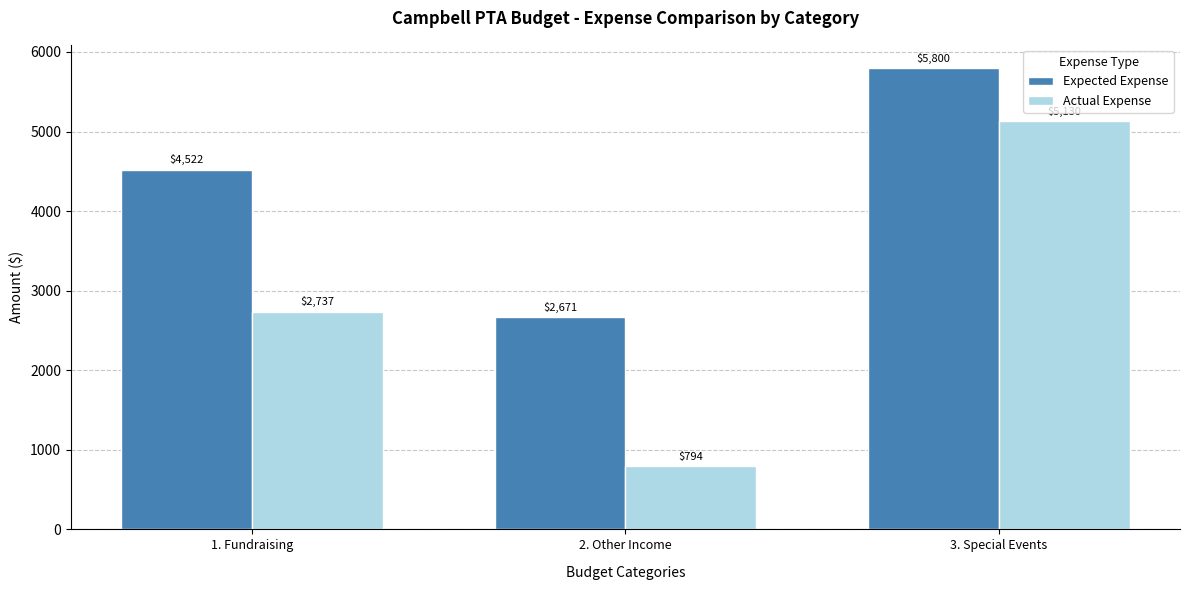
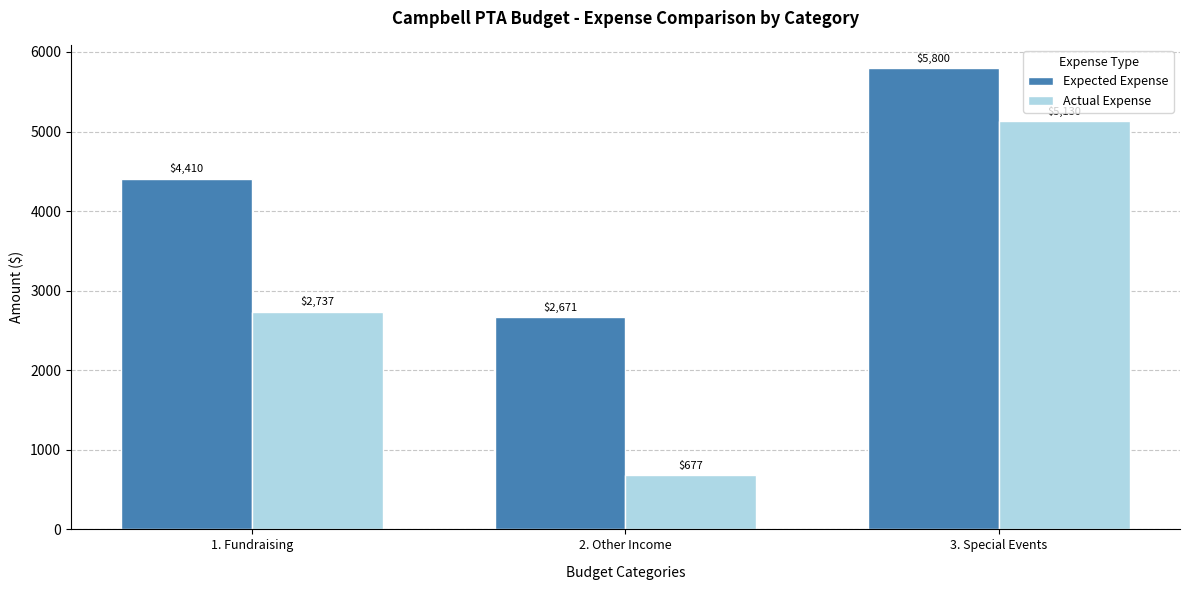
  {
    "Expected Expense": {
-     "1. Fundraising": "$4,522",
+     "1. Fundraising": "$4,410",
      "2. Other Income": "$2,671",
      "3. Special Events": "$5,800"
    },
    "Actual Expense": {
      "1. Fundraising": "$2,737",
-     "2. Other Income": "$794"
+     "2. Other Income": "$677"
    }
  }
